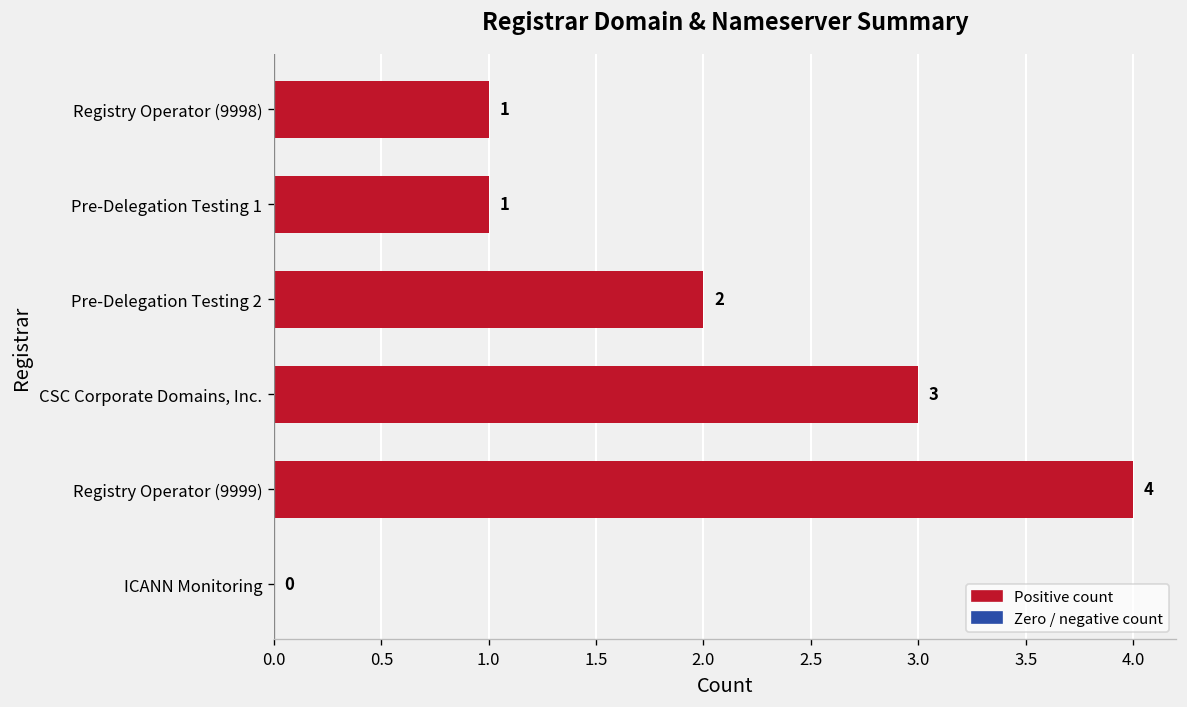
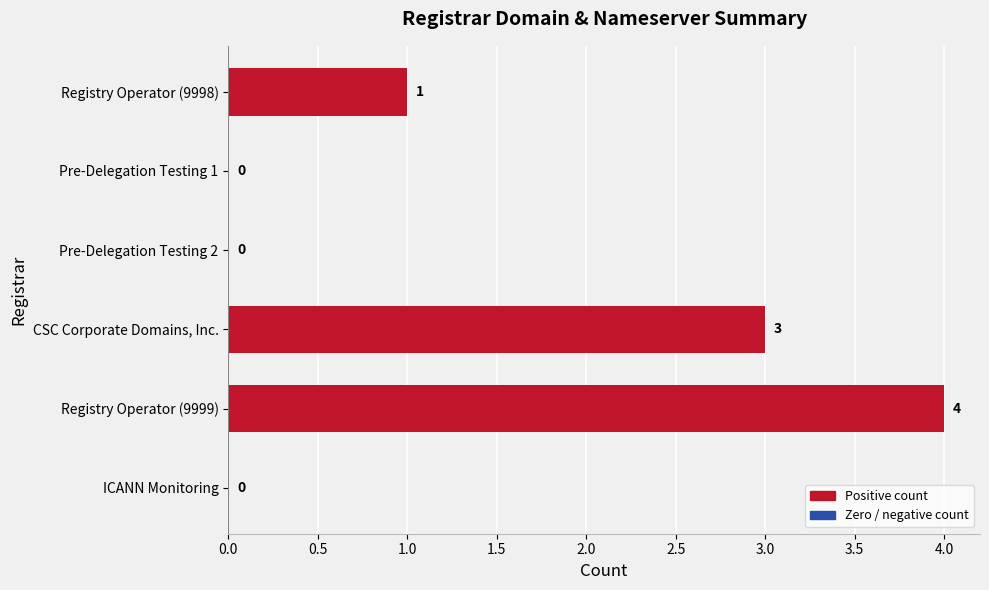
  {
    "Registry Operator (9998)": 1,
-   "Pre-Delegation Testing 1": 1,
-   "Pre-Delegation Testing 2": 2,
+   "Pre-Delegation Testing 1": 0,
+   "Pre-Delegation Testing 2": 0,
    "CSC Corporate Domains, Inc.": 3,
    "Registry Operator (9999)": 4,
    "ICANN Monitoring": 0
  }
